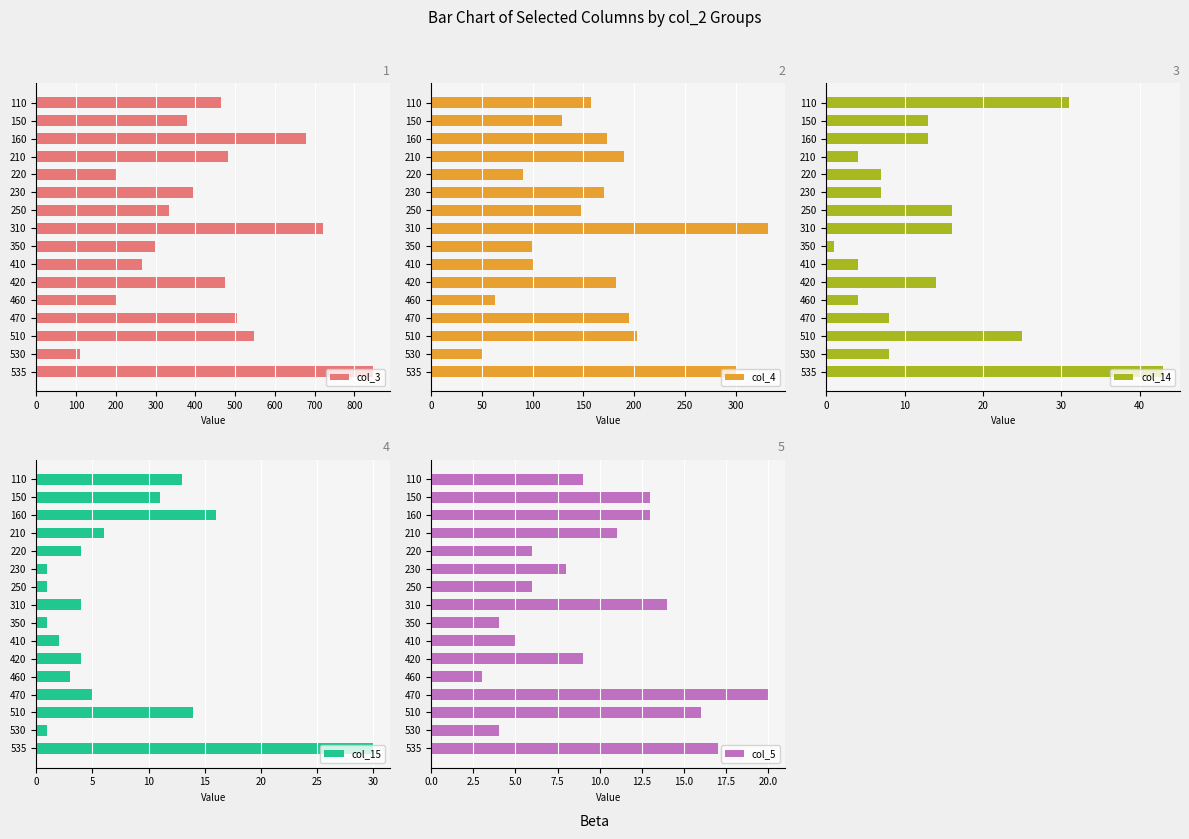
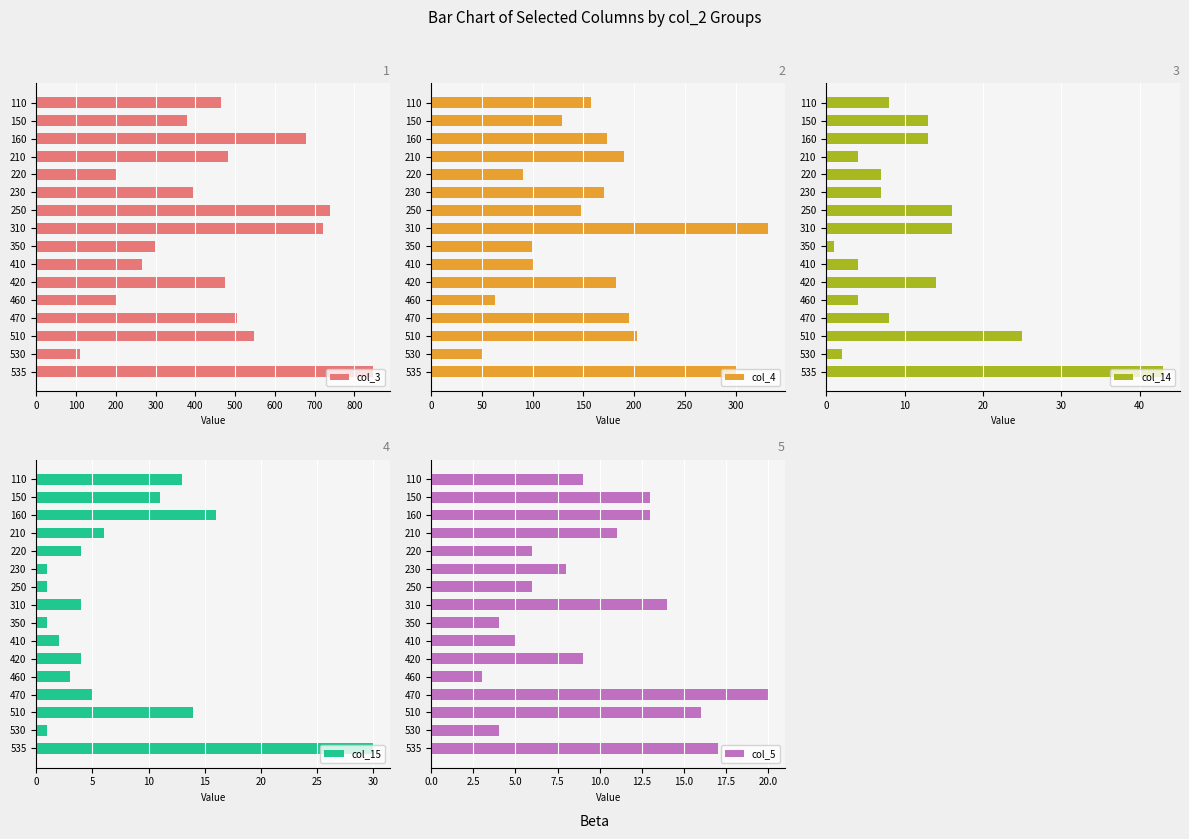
  {
    "1": {
      "110": 470,
      "150": 380,
      "160": 680,
      "210": 480,
      "220": 200,
      "230": 400,
-     "250": 330,
+     "250": 740,
      "310": 720,
      "350": 300,
      "410": 270,
      "420": 470,
      "460": 200,
      "470": 500,
      "510": 550,
      "530": 110
    },
    "2": {
      "110": 157,
      "150": 129,
      "160": 173,
      "210": 190,
      "220": 90,
      "230": 170,
      "250": 148,
      "310": 332,
      "350": 99,
      "410": 100,
      "420": 182,
      "460": 63,
      "470": 195,
      "510": 203,
      "530": 51
    },
    "3": {
-     "110": 31,
+     "110": 8,
      "150": 13,
      "160": 13,
      "210": 4,
      "220": 7,
      "230": 7,
      "250": 16,
      "310": 16,
      "350": 1,
      "410": 4,
      "420": 14,
      "460": 4,
      "470": 8,
      "510": 25,
-     "530": 8
+     "530": 2
    },
    "4": {
      "110": 13.0,
      "150": 11.0,
      "160": 16.0,
      "210": 6.0,
      "220": 4.0,
      "230": 1.0,
      "250": 1.0,
      "310": 4.0,
      "350": 1.0,
      "410": 2.0,
      "420": 4.0,
      "460": 3.0,
      "470": 5.0,
      "510": 14.0,
      "530": 1.0
    },
    "5": {
      "110": 9.0,
      "150": 13.0,
      "160": 13.0,
      "210": 11.0,
      "220": 6.0,
      "230": 8.0,
      "250": 6.0,
      "310": 14.0,
      "350": 4.0,
      "410": 5.0,
      "420": 9.0,
      "460": 3.0,
      "470": 20.0,
      "510": 16.0,
      "530": 4.0,
      "535": 17.0
    }
  }
